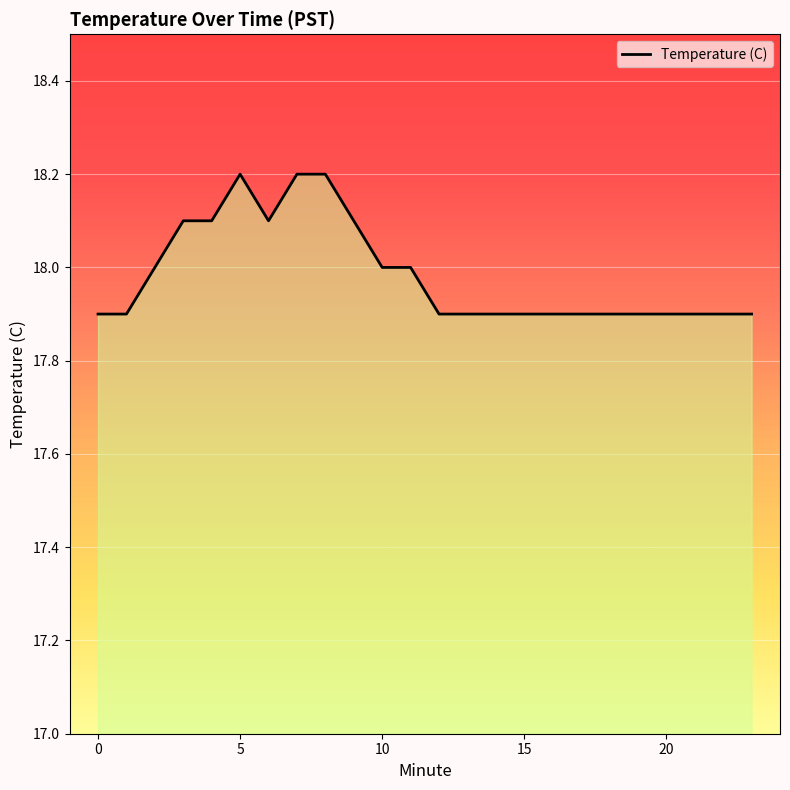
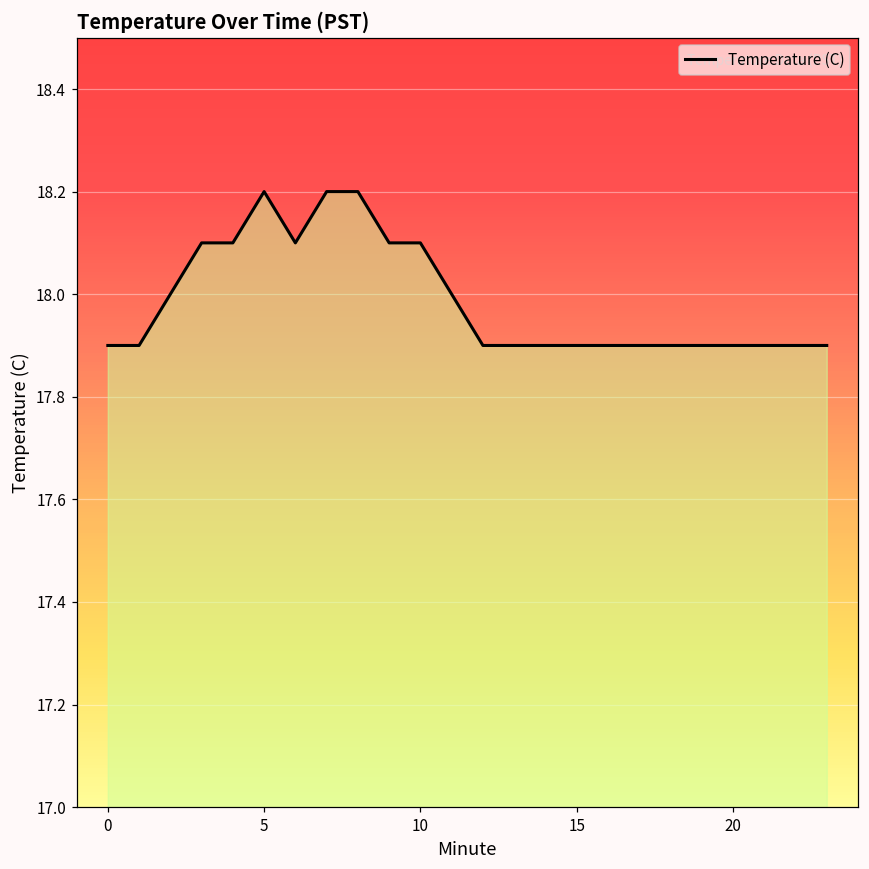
  {
    "0": 17.9,
    "5": 18.2,
-   "10": 18.0,
+   "10": 18.1,
    "15": 17.9
  }
